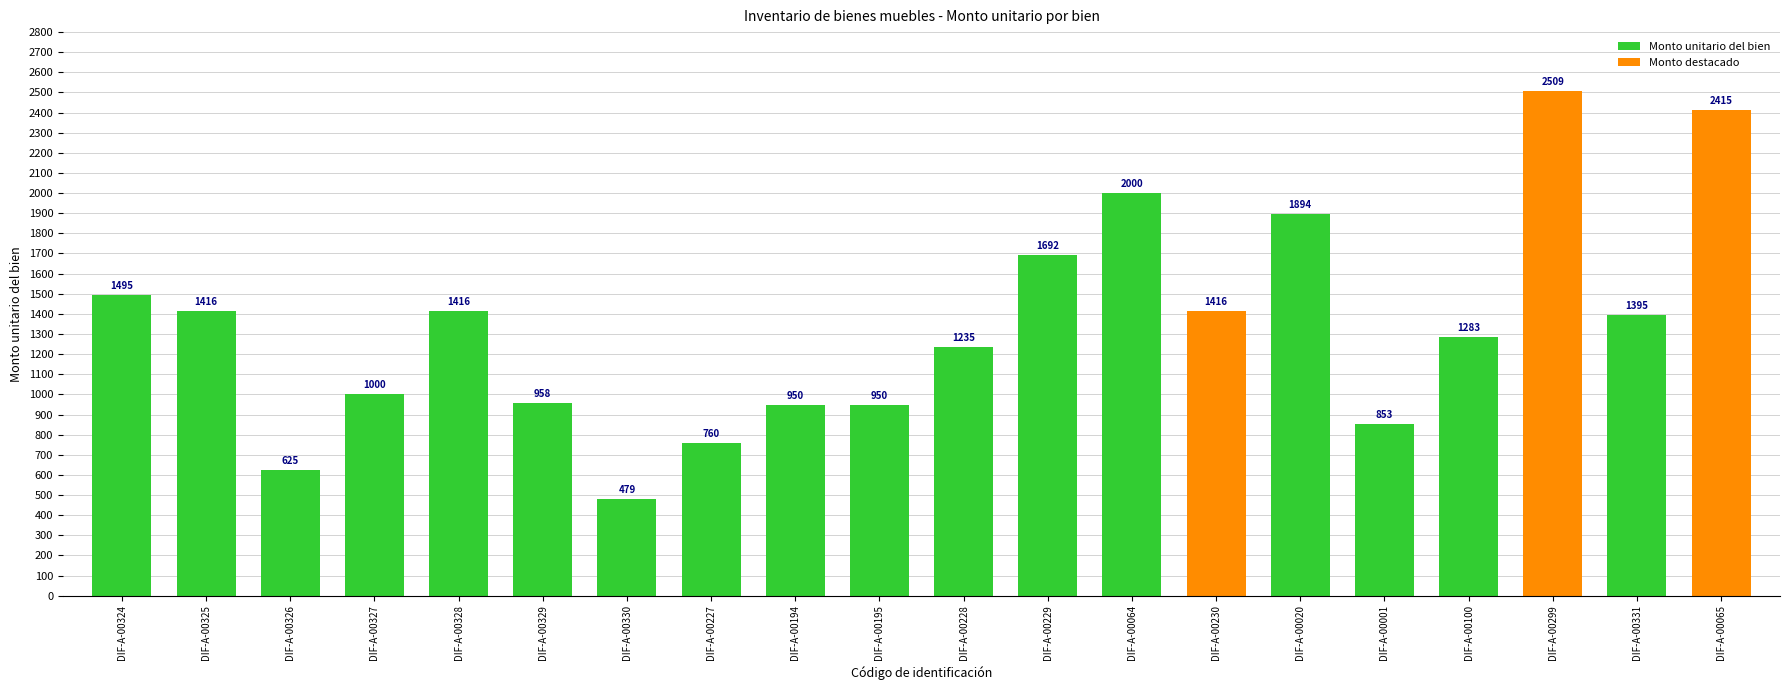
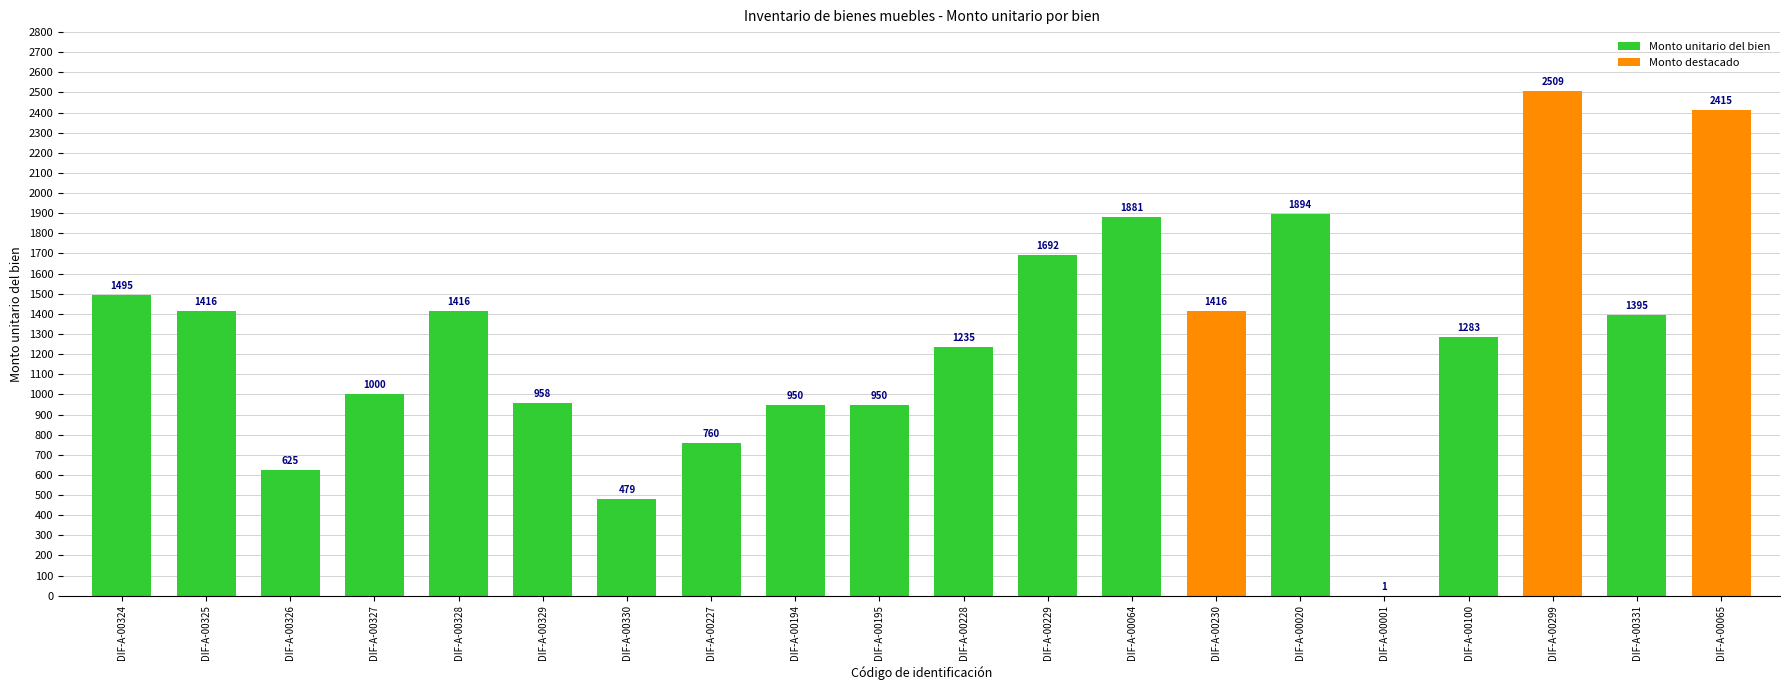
  {
    "DIF-A-00324": 1495,
    "DIF-A-00325": 1416,
    "DIF-A-00326": 625,
    "DIF-A-00327": 1000,
    "DIF-A-00328": 1416,
    "DIF-A-00329": 958,
    "DIF-A-00330": 479,
    "DIF-A-00227": 760,
    "DIF-A-00194": 950,
    "DIF-A-00195": 950,
    "DIF-A-00228": 1235,
    "DIF-A-00229": 1692,
-   "DIF-A-00064": 2000,
+   "DIF-A-00064": 1881,
    "DIF-A-00230": 1416,
    "DIF-A-00020": 1894,
-   "DIF-A-00001": 853,
+   "DIF-A-00001": 1,
    "DIF-A-00100": 1283,
    "DIF-A-00299": 2509,
    "DIF-A-00331": 1395,
    "DIF-A-00065": 2415
  }
